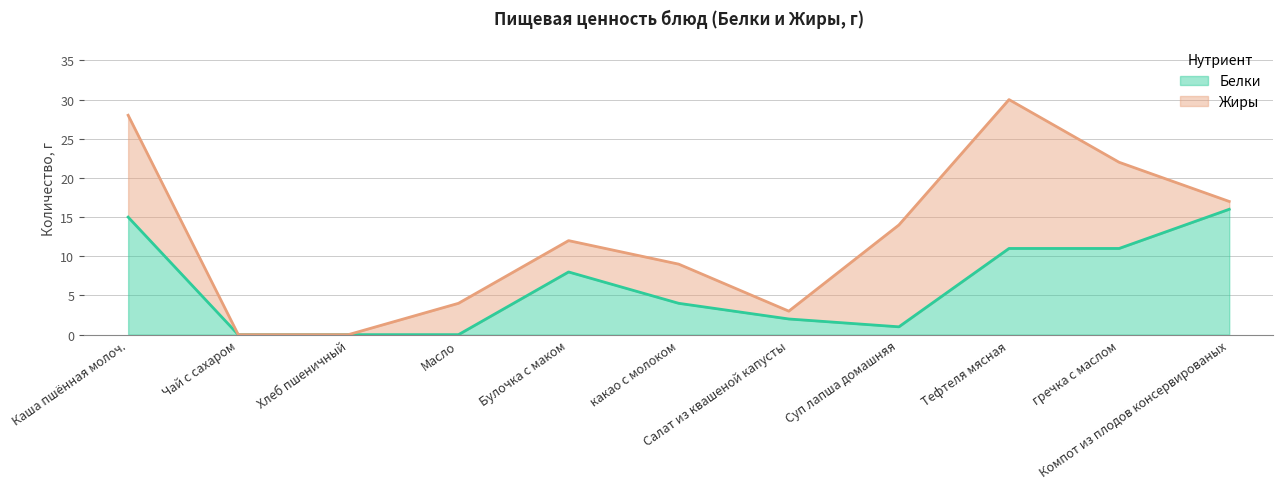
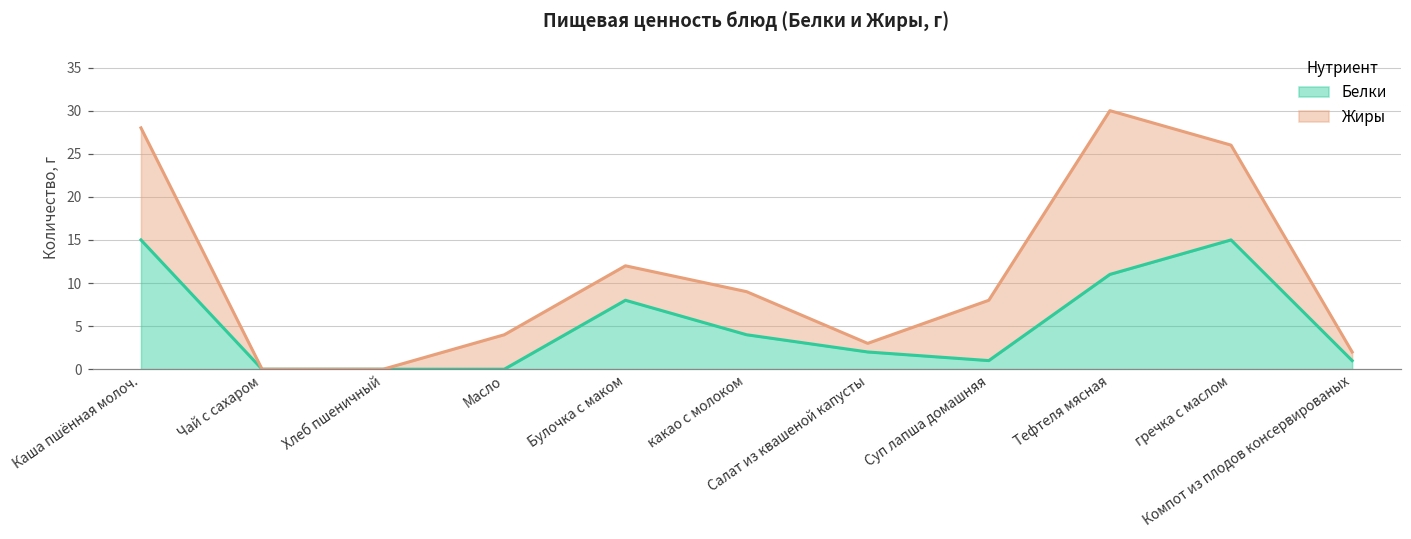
  {
    "Белки": {
      "Каша пшённая молоч.": 15,
      "Масло": 0,
      "Булочка с маком": 8,
      "какао с молоком": 4,
      "Салат из квашеной капусты": 2,
      "Суп лапша домашняя": 1,
      "Тефтеля мясная": 11,
-     "гречка с маслом": 11,
-     "Компот из плодов консервированых": 16
+     "гречка с маслом": 15,
+     "Компот из плодов консервированых": 1
    },
    "Жиры": {
      "Каша пшённая молоч.": 13,
      "Масло": 4,
      "Булочка с маком": 4,
      "какао с молоком": 5,
      "Салат из квашеной капусты": 1,
-     "Суп лапша домашняя": 13,
+     "Суп лапша домашняя": 7,
      "Тефтеля мясная": 19,
      "гречка с маслом": 11,
      "Компот из плодов консервированых": 1
    }
  }
